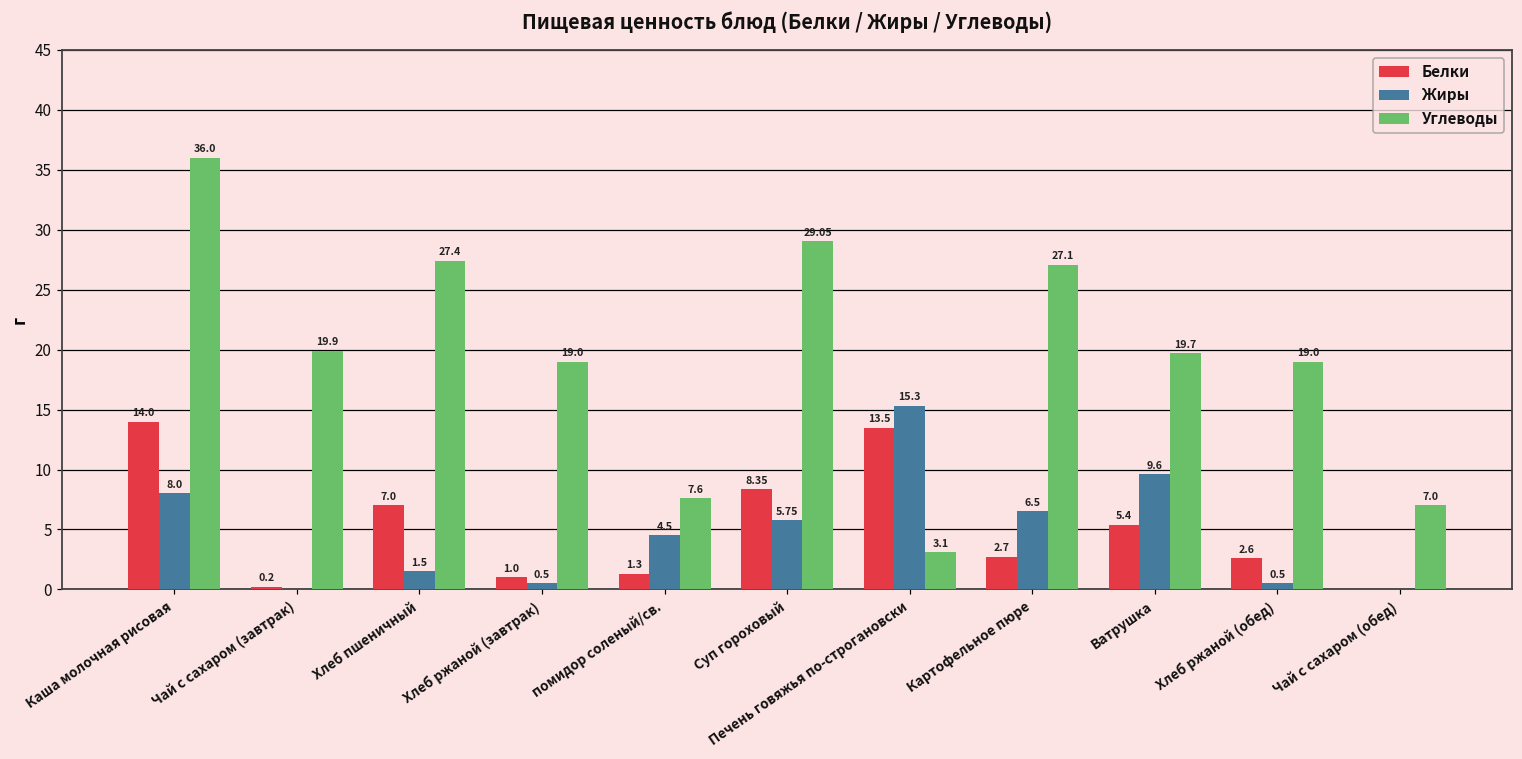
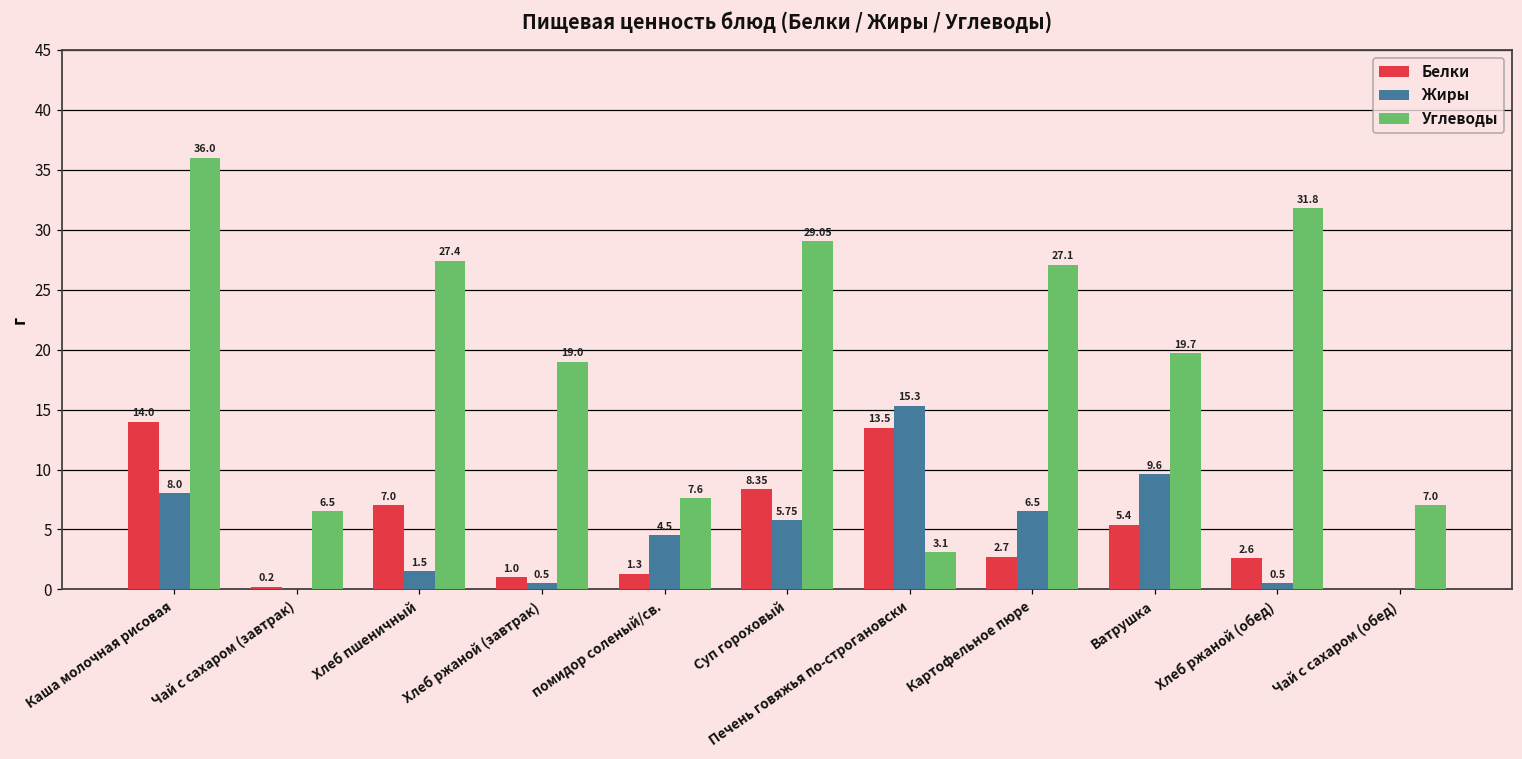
  {
    "Белки": {
      "Каша молочная рисовая": 14.0,
      "Чай с сахаром (завтрак)": 0.2,
      "Хлеб пшеничный": 7.0,
      "Хлеб ржаной (завтрак)": 1.0,
      "помидор соленый/св.": 1.3,
      "Суп гороховый": 8.35,
      "Печень говяжья по-строгановски": 13.5,
      "Картофельное пюре": 2.7,
      "Ватрушка": 5.4,
      "Хлеб ржаной (обед)": 2.6
    },
    "Жиры": {
      "Каша молочная рисовая": 8.0,
      "Хлеб пшеничный": 1.5,
      "Хлеб ржаной (завтрак)": 0.5,
      "помидор соленый/св.": 4.5,
      "Суп гороховый": 5.75,
      "Печень говяжья по-строгановски": 15.3,
      "Картофельное пюре": 6.5,
      "Ватрушка": 9.6,
      "Хлеб ржаной (обед)": 0.5
    },
    "Углеводы": {
      "Каша молочная рисовая": 36.0,
-     "Чай с сахаром (завтрак)": 19.9,
+     "Чай с сахаром (завтрак)": 6.5,
      "Хлеб пшеничный": 27.4,
      "Хлеб ржаной (завтрак)": 19.0,
      "помидор соленый/св.": 7.6,
      "Суп гороховый": 29.05,
      "Печень говяжья по-строгановски": 3.1,
      "Картофельное пюре": 27.1,
      "Ватрушка": 19.7,
-     "Хлеб ржаной (обед)": 19.0,
+     "Хлеб ржаной (обед)": 31.8,
      "Чай с сахаром (обед)": 7.0
    }
  }
